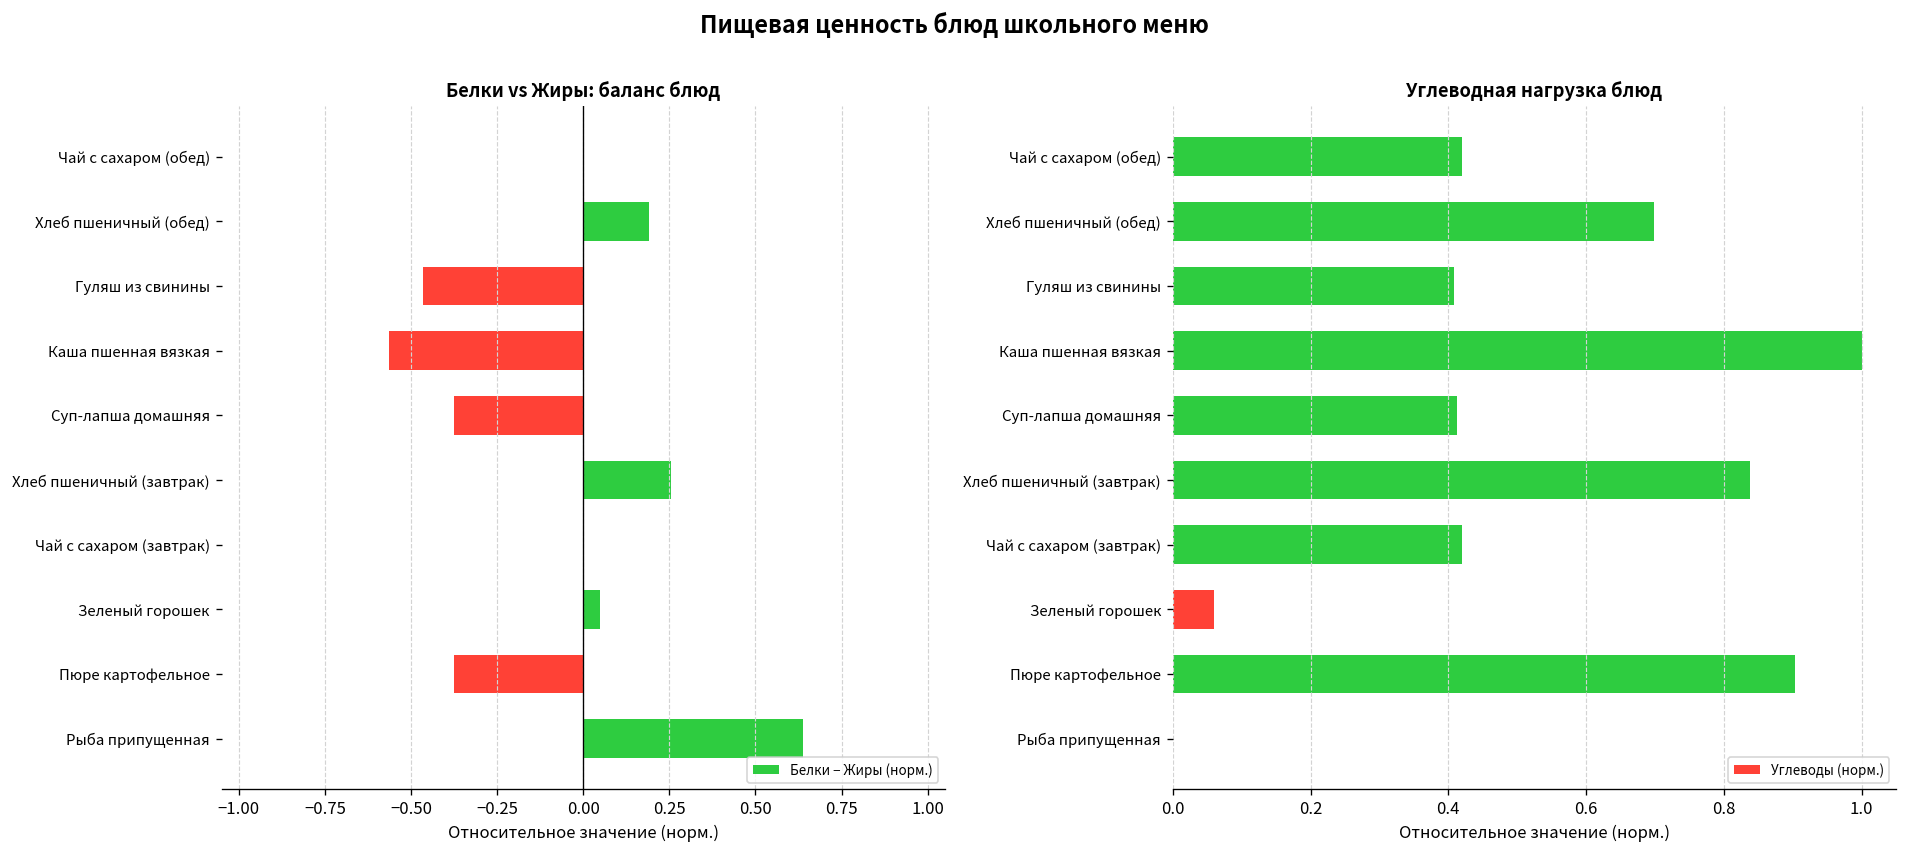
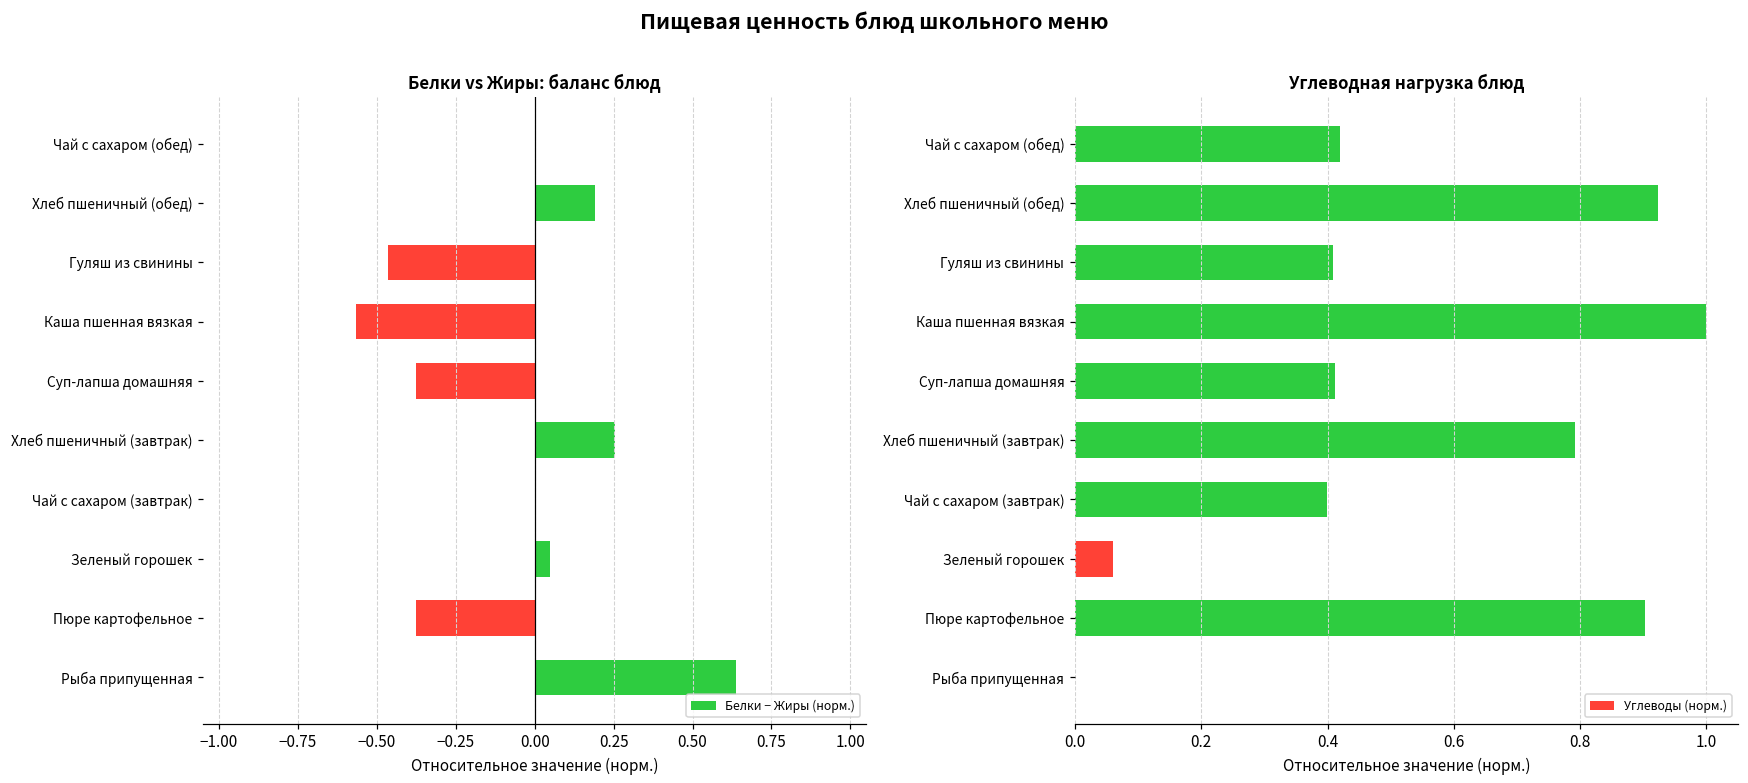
  {
    "Белки vs Жиры: баланс блюд": {
      "Чай с сахаром (обед)": 0.00,
      "Хлеб пшеничный (обед)": 0.19,
      "Гуляш из свинины": -0.46,
      "Каша пшенная вязкая": -0.57,
      "Суп-лапша домашняя": -0.37,
      "Хлеб пшеничный (завтрак)": 0.26,
      "Чай с сахаром (завтрак)": 0.00,
      "Зеленый горошек": 0.05,
      "Пюре картофельное": -0.37,
      "Рыба припущенная": 0.64
    },
    "Углеводная нагрузка блюд": {
      "Чай с сахаром (обед)": 0.42,
-     "Хлеб пшеничный (обед)": 0.70,
+     "Хлеб пшеничный (обед)": 0.92,
      "Гуляш из свинины": 0.41,
      "Каша пшенная вязкая": 1.00,
      "Суп-лапша домашняя": 0.41,
-     "Хлеб пшеничный (завтрак)": 0.84,
-     "Чай с сахаром (завтрак)": 0.42,
+     "Хлеб пшеничный (завтрак)": 0.79,
+     "Чай с сахаром (завтрак)": 0.40,
      "Зеленый горошек": 0.06,
      "Пюре картофельное": 0.90,
      "Рыба припущенная": 0.00
    }
  }
